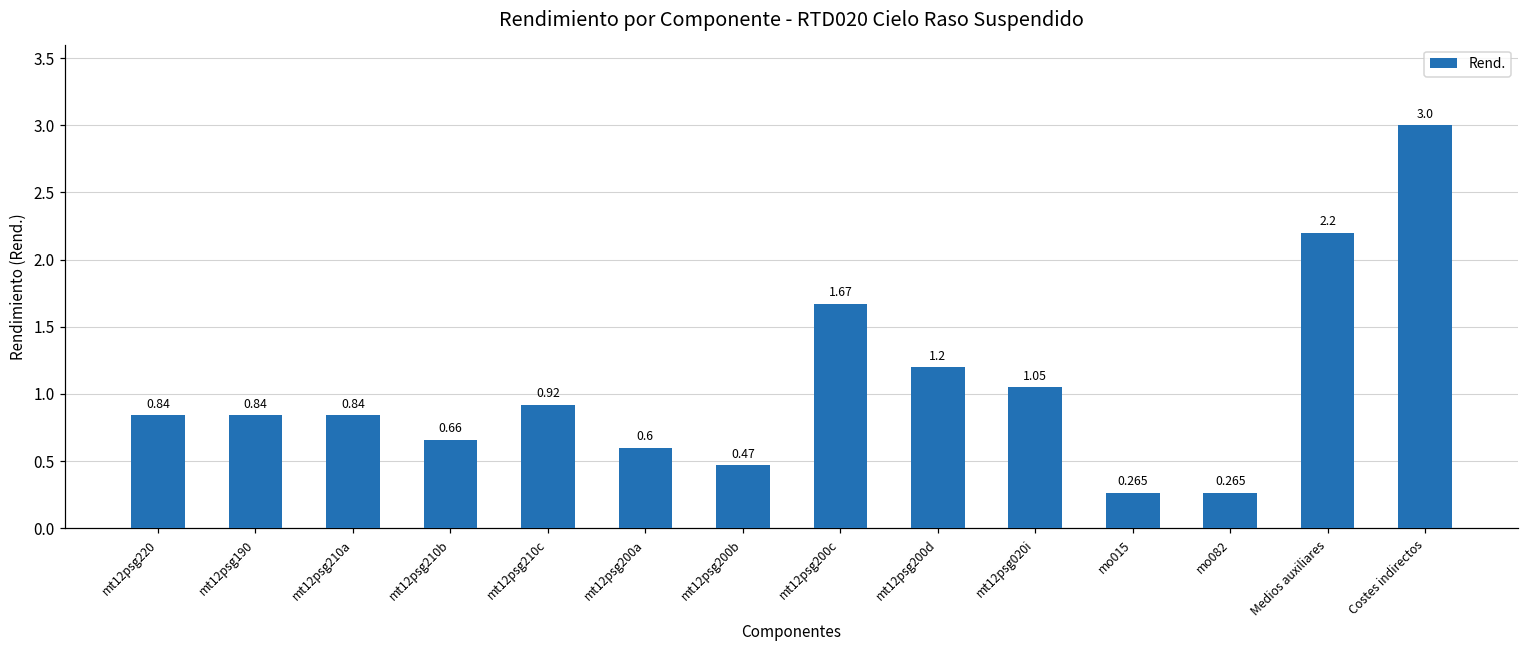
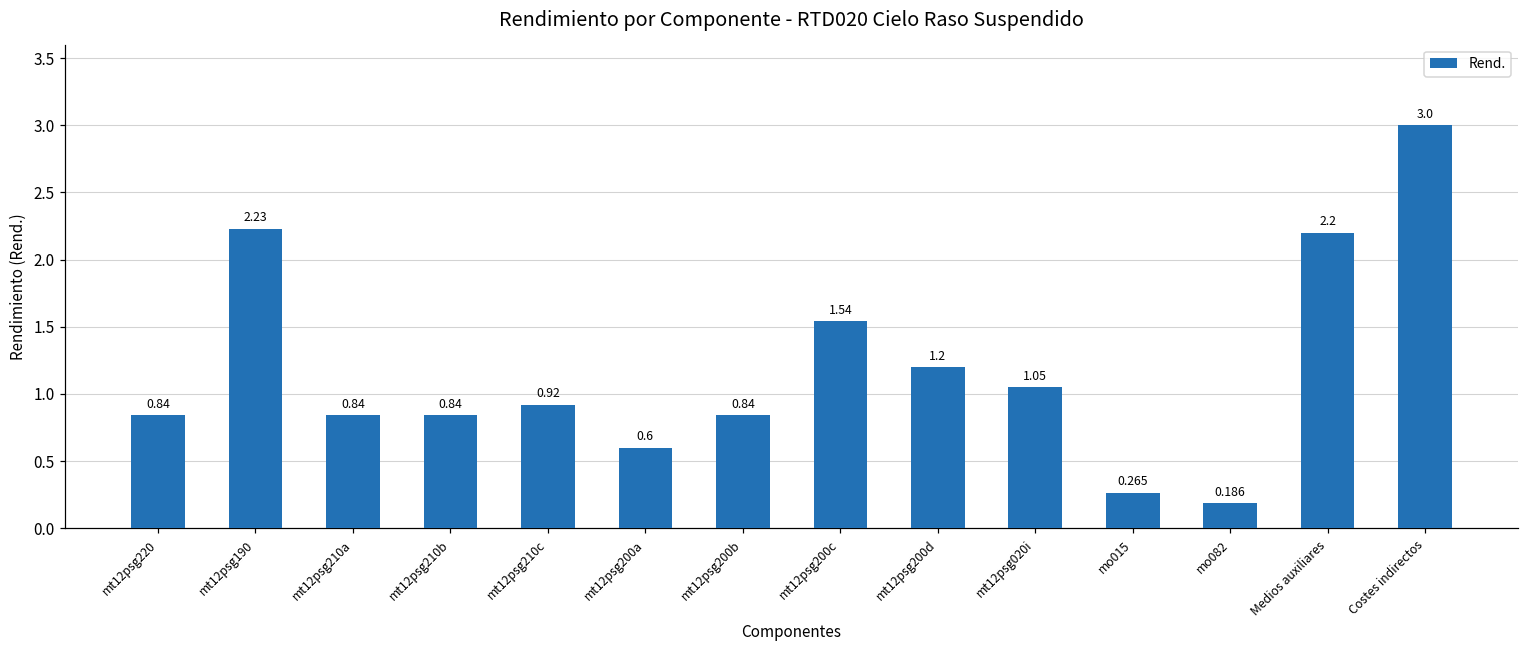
  {
    "mt12psg220": 0.84,
-   "mt12psg190": 0.84,
+   "mt12psg190": 2.23,
    "mt12psg210a": 0.84,
-   "mt12psg210b": 0.66,
+   "mt12psg210b": 0.84,
    "mt12psg210c": 0.92,
    "mt12psg200a": 0.6,
-   "mt12psg200b": 0.47,
-   "mt12psg200c": 1.67,
+   "mt12psg200b": 0.84,
+   "mt12psg200c": 1.54,
    "mt12psg200d": 1.2,
    "mt12psg020i": 1.05,
    "mo015": 0.265,
-   "mo082": 0.265,
+   "mo082": 0.186,
    "Medios auxiliares": 2.2,
    "Costes indirectos": 3.0
  }
